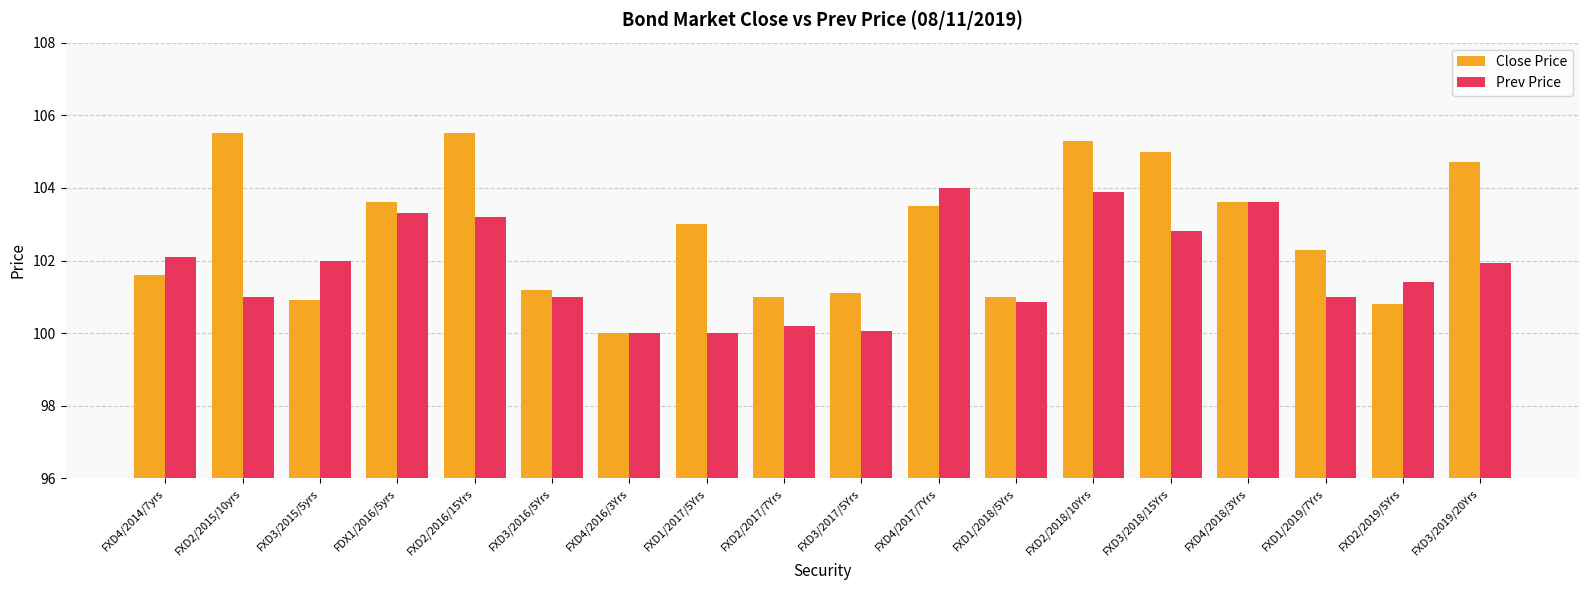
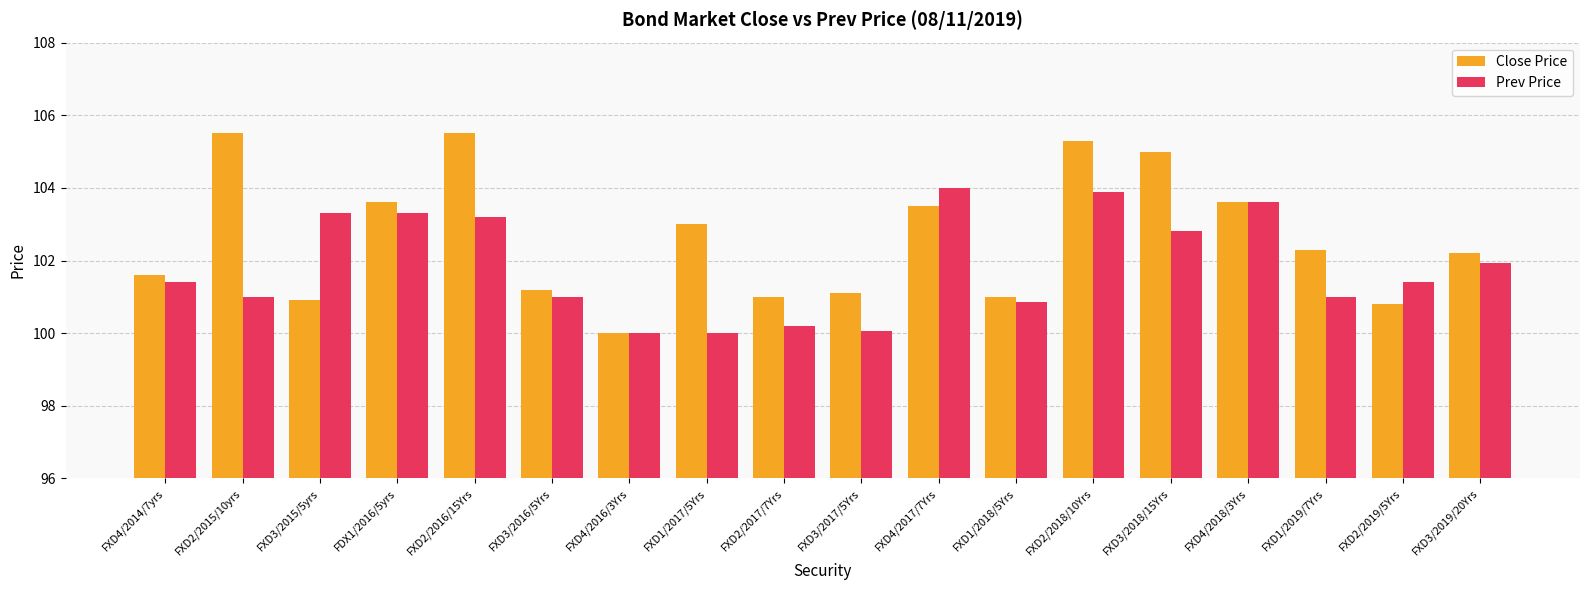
  {
    "Close Price": {
      "FXD4/2014/7yrs": 101.6,
      "FXD2/2015/10yrs": 105.5,
      "FXD3/2015/5yrs": 100.9,
      "FDX1/2016/5yrs": 103.6,
      "FXD2/2016/15Yrs": 105.5,
      "FXD3/2016/5Yrs": 101.2,
      "FXD4/2016/3Yrs": 100.0,
      "FXD1/2017/5Yrs": 103.0,
      "FXD2/2017/7Yrs": 101.0,
      "FXD3/2017/5Yrs": 101.1,
      "FXD4/2017/7Yrs": 103.5,
      "FXD1/2018/5Yrs": 101.0,
      "FXD2/2018/10Yrs": 105.3,
      "FXD3/2018/15Yrs": 105.0,
      "FXD4/2018/3Yrs": 103.6,
      "FXD1/2019/7Yrs": 102.3,
      "FXD2/2019/5Yrs": 100.8,
-     "FXD3/2019/20Yrs": 104.7
+     "FXD3/2019/20Yrs": 102.2
    },
    "Prev Price": {
-     "FXD4/2014/7yrs": 102.1,
+     "FXD4/2014/7yrs": 101.4,
      "FXD2/2015/10yrs": 101.0,
-     "FXD3/2015/5yrs": 102.0,
+     "FXD3/2015/5yrs": 103.3,
      "FDX1/2016/5yrs": 103.3,
      "FXD2/2016/15Yrs": 103.2,
      "FXD3/2016/5Yrs": 101.0,
      "FXD4/2016/3Yrs": 100.0,
      "FXD1/2017/5Yrs": 100.0,
      "FXD2/2017/7Yrs": 100.2,
      "FXD3/2017/5Yrs": 100.1,
      "FXD4/2017/7Yrs": 104.0,
      "FXD1/2018/5Yrs": 100.9,
      "FXD2/2018/10Yrs": 103.9,
      "FXD3/2018/15Yrs": 102.8,
      "FXD4/2018/3Yrs": 103.6,
      "FXD1/2019/7Yrs": 101.0,
      "FXD2/2019/5Yrs": 101.4,
      "FXD3/2019/20Yrs": 101.9
    }
  }
